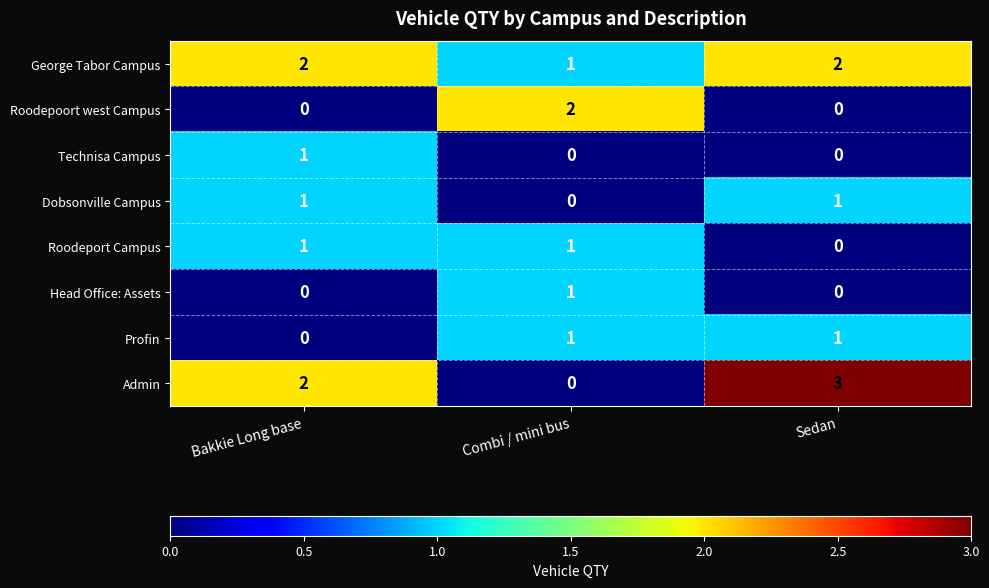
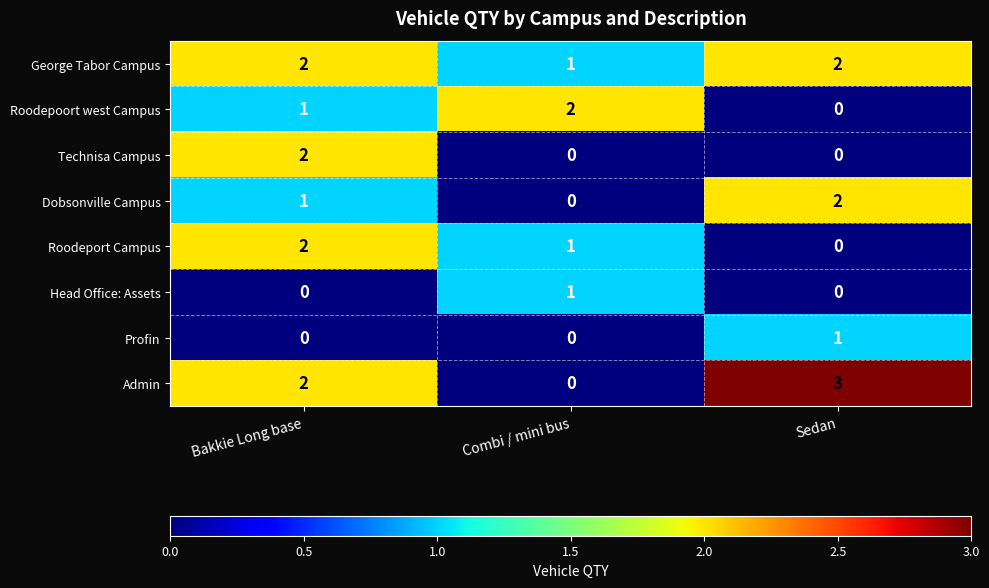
  {
    "George Tabor Campus": {
      "Bakkie Long base": 2,
      "Combi / mini bus": 1,
      "Sedan": 2
    },
    "Roodepoort west Campus": {
-     "Bakkie Long base": 0,
+     "Bakkie Long base": 1,
      "Combi / mini bus": 2,
      "Sedan": 0
    },
    "Technisa Campus": {
-     "Bakkie Long base": 1,
+     "Bakkie Long base": 2,
      "Combi / mini bus": 0,
      "Sedan": 0
    },
    "Dobsonville Campus": {
      "Bakkie Long base": 1,
      "Combi / mini bus": 0,
-     "Sedan": 1
+     "Sedan": 2
    },
    "Roodeport Campus": {
-     "Bakkie Long base": 1,
+     "Bakkie Long base": 2,
      "Combi / mini bus": 1,
      "Sedan": 0
    },
    "Head Office: Assets": {
      "Bakkie Long base": 0,
      "Combi / mini bus": 1,
      "Sedan": 0
    },
    "Profin": {
      "Bakkie Long base": 0,
-     "Combi / mini bus": 1,
+     "Combi / mini bus": 0,
      "Sedan": 1
    },
    "Admin": {
      "Bakkie Long base": 2,
      "Combi / mini bus": 0,
      "Sedan": 3
    }
  }
